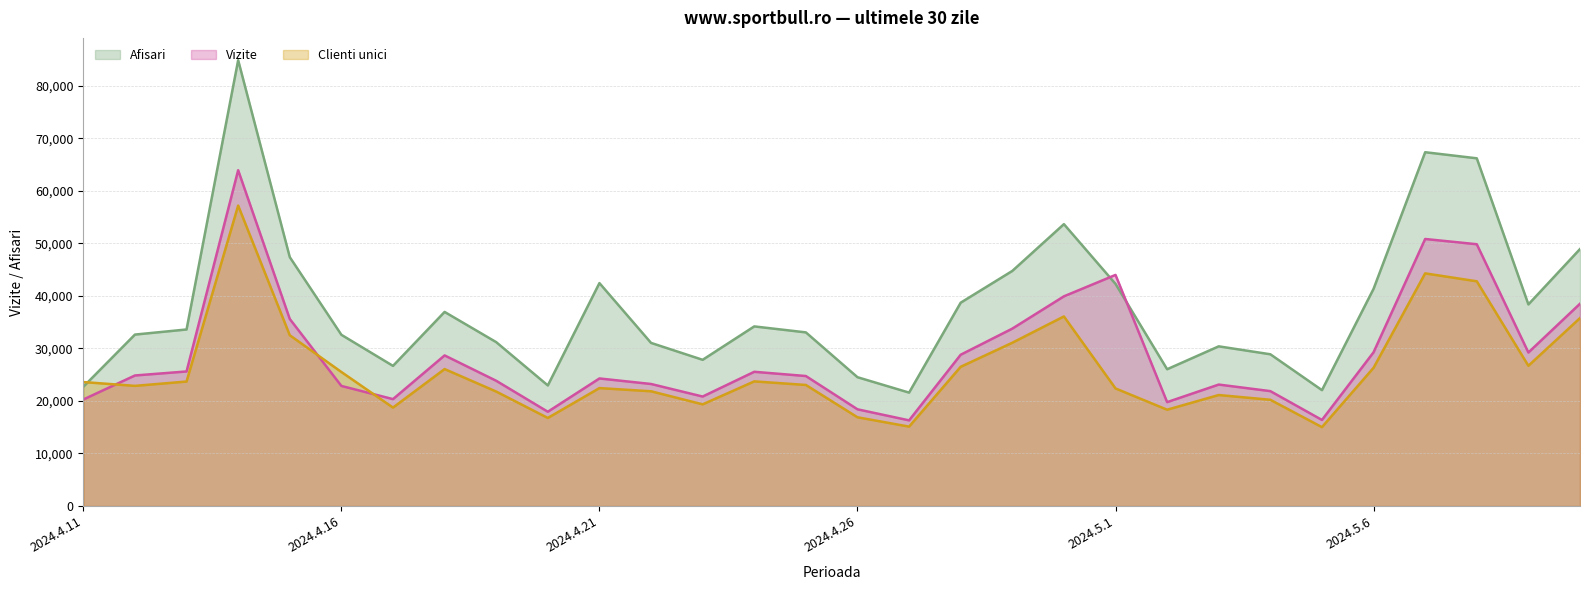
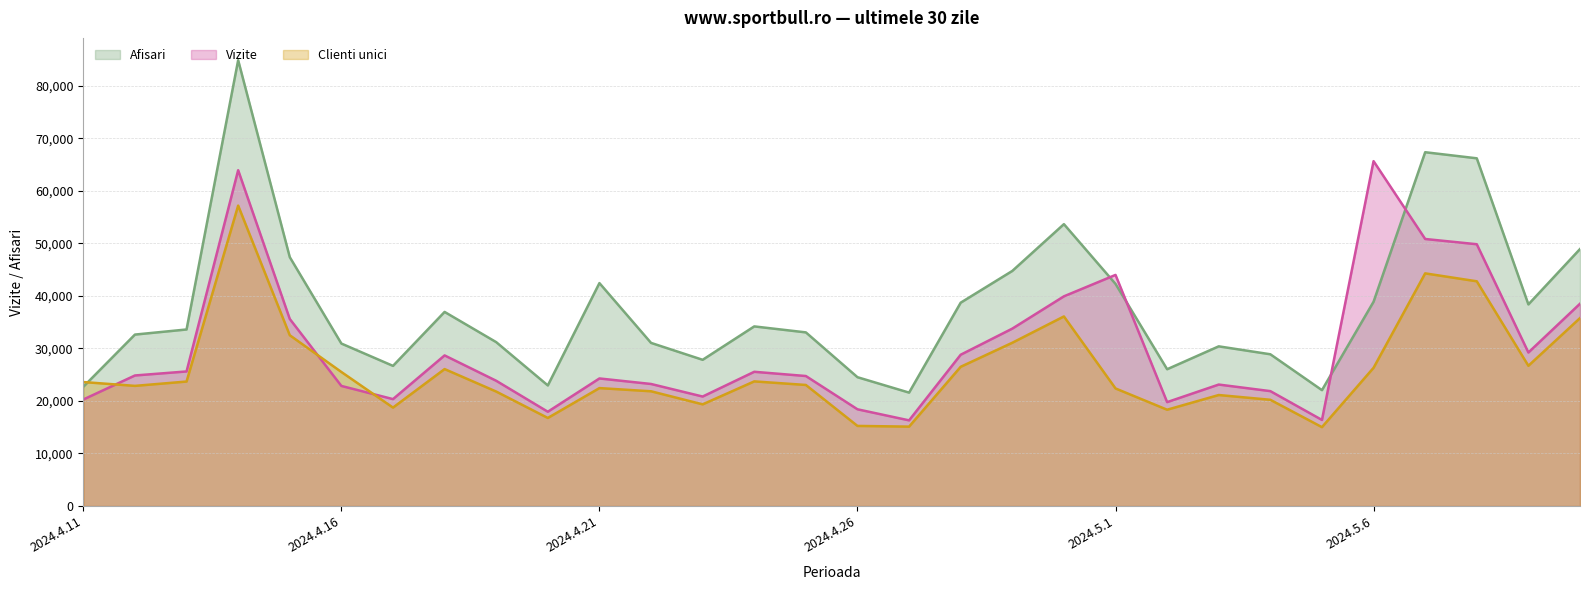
  {
    "Afisari": {
      "2024.4.11": "23,000",
-     "2024.4.16": "33,000",
+     "2024.4.16": "31,000",
      "2024.4.21": "42,000",
      "2024.4.26": "25,000",
      "2024.5.1": "42,000",
-     "2024.5.6": "41,000"
+     "2024.5.6": "39,000"
    },
    "Vizite": {
      "2024.4.11": "20,000",
      "2024.4.16": "23,000",
      "2024.4.21": "24,000",
      "2024.4.26": "18,000",
      "2024.5.1": "44,000",
-     "2024.5.6": "29,000"
+     "2024.5.6": "66,000"
    },
    "Clienti unici": {
      "2024.4.11": "24,000",
      "2024.4.16": "26,000",
      "2024.4.21": "22,000",
-     "2024.4.26": "17,000",
+     "2024.4.26": "15,000",
      "2024.5.1": "22,000",
      "2024.5.6": "26,000"
    }
  }
